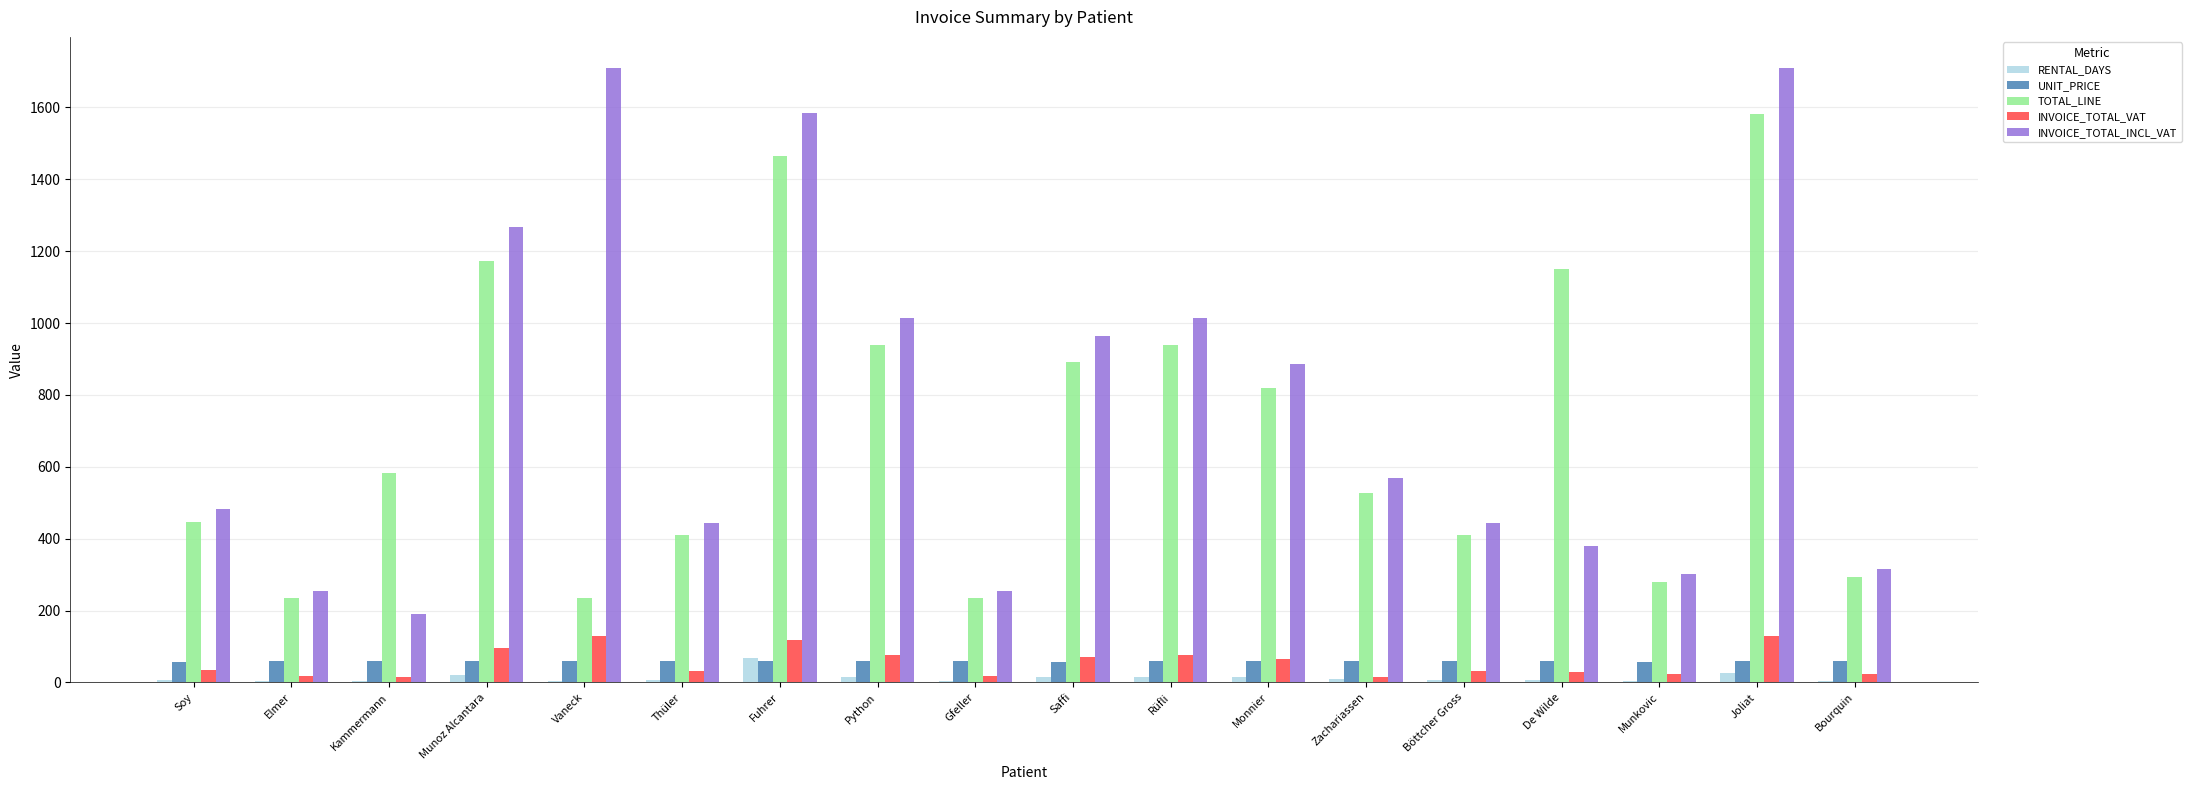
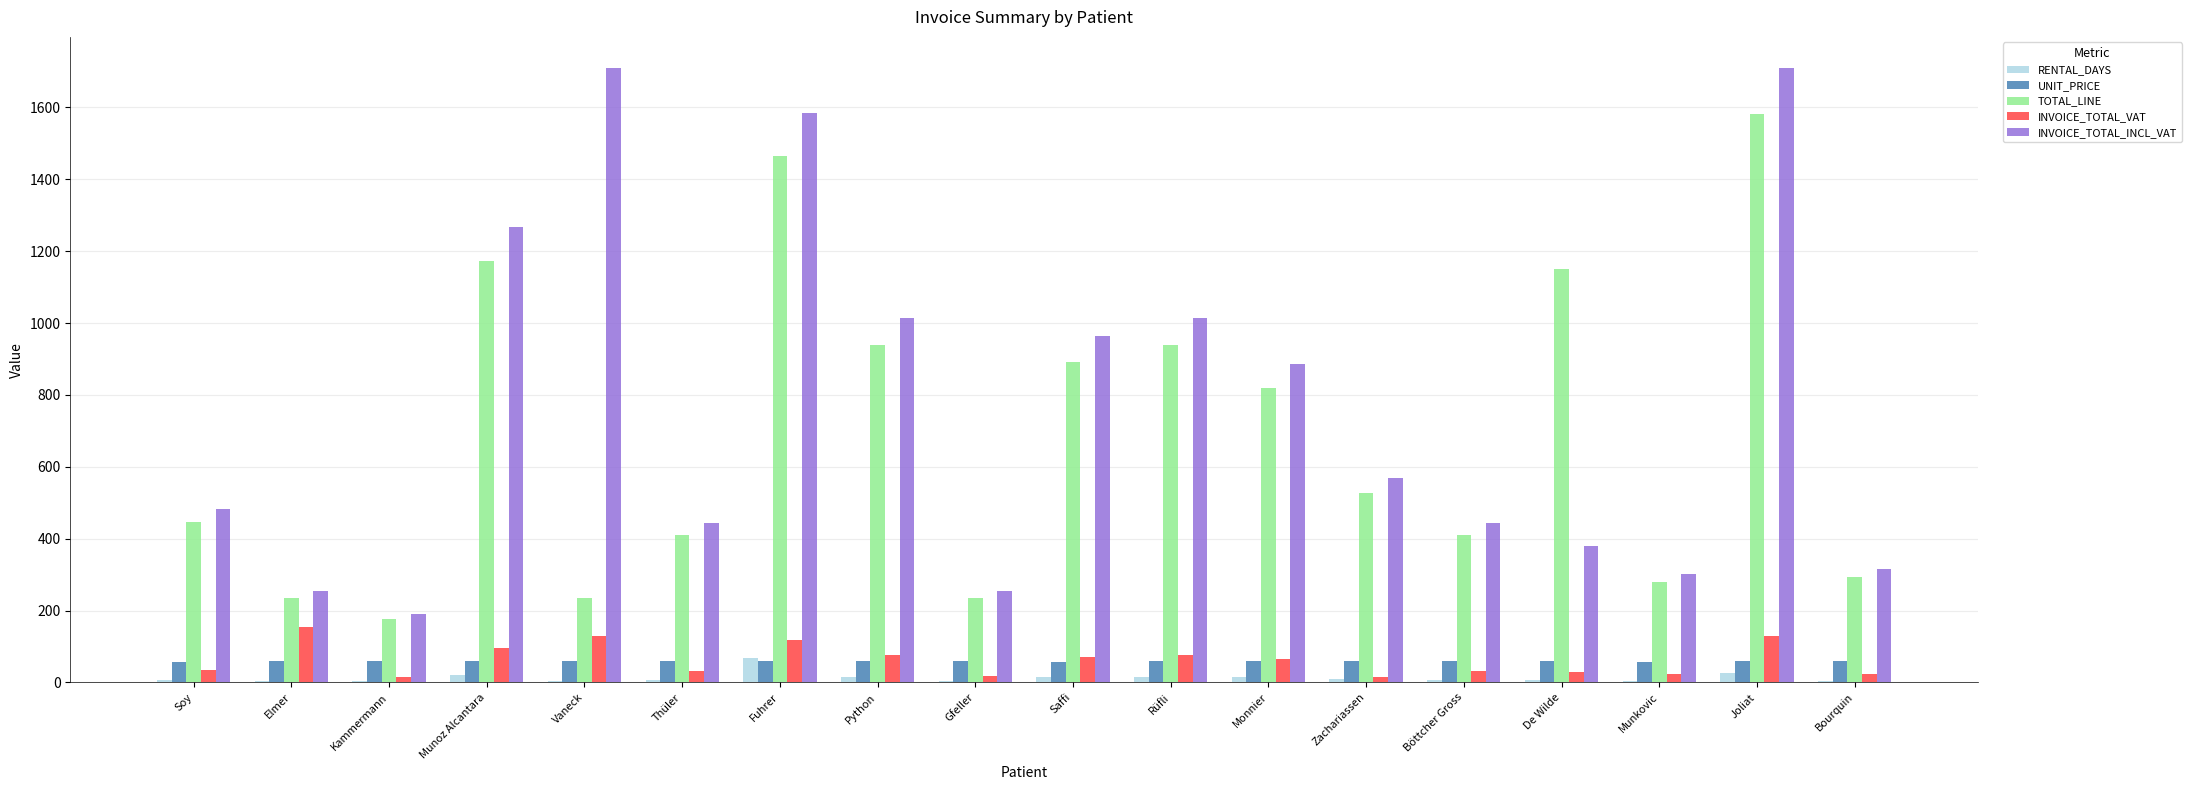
  {
    "RENTAL_DAYS": {
      "Soy": 10,
      "Munoz Alcantara": 20,
      "Thüler": 10,
      "Fuhrer": 70,
      "Python": 20,
      "Saffi": 20,
      "Rüfli": 20,
      "Monnier": 10,
      "Zachariassen": 10,
      "Böttcher Gross": 10,
      "Joliat": 30
    },
    "UNIT_PRICE": {
      "Soy": 60,
      "Elmer": 60,
      "Kammermann": 60,
      "Munoz Alcantara": 60,
      "Vaneck": 60,
      "Thüler": 60,
      "Fuhrer": 60,
      "Python": 60,
      "Gfeller": 60,
      "Saffi": 60,
      "Rüfli": 60,
      "Monnier": 60,
      "Zachariassen": 60,
      "Böttcher Gross": 60,
      "De Wilde": 60,
      "Munkovic": 60,
      "Joliat": 60,
      "Bourquin": 60
    },
    "TOTAL_LINE": {
      "Soy": 450,
      "Elmer": 230,
-     "Kammermann": 580,
+     "Kammermann": 180,
      "Munoz Alcantara": 1170,
      "Vaneck": 230,
      "Thüler": 410,
      "Fuhrer": 1470,
      "Python": 940,
      "Gfeller": 230,
      "Saffi": 890,
      "Rüfli": 940,
      "Monnier": 820,
      "Zachariassen": 530,
      "Böttcher Gross": 410,
      "De Wilde": 1150,
      "Munkovic": 280,
      "Joliat": 1580,
      "Bourquin": 290
    },
    "INVOICE_TOTAL_VAT": {
      "Soy": 40,
-     "Elmer": 20,
+     "Elmer": 150,
      "Kammermann": 10,
      "Munoz Alcantara": 90,
      "Vaneck": 130,
      "Thüler": 30,
      "Fuhrer": 120,
      "Python": 80,
      "Gfeller": 20,
      "Saffi": 70,
      "Rüfli": 80,
      "Monnier": 70,
      "Zachariassen": 20,
      "Böttcher Gross": 30,
      "De Wilde": 30,
      "Munkovic": 20,
      "Joliat": 130,
      "Bourquin": 20
    },
    "INVOICE_TOTAL_INCL_VAT": {
      "Soy": 480,
      "Elmer": 250,
      "Kammermann": 190,
      "Munoz Alcantara": 1270,
      "Vaneck": 1710,
      "Thüler": 440,
      "Fuhrer": 1580,
      "Python": 1010,
      "Gfeller": 250,
      "Saffi": 960,
      "Rüfli": 1010,
      "Monnier": 890,
      "Zachariassen": 570,
      "Böttcher Gross": 440,
      "De Wilde": 380,
      "Munkovic": 300,
      "Joliat": 1710,
      "Bourquin": 320
    }
  }
